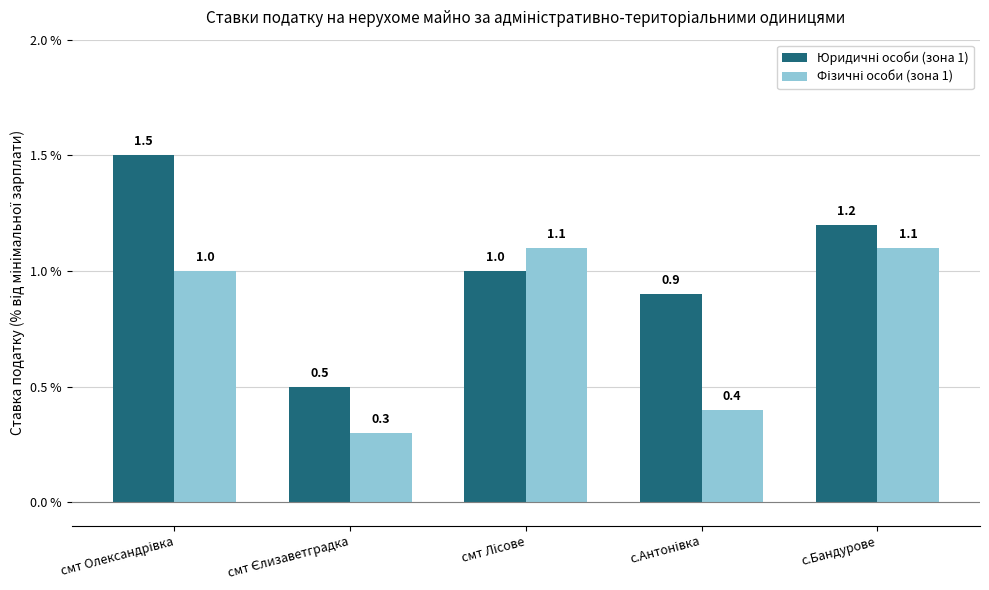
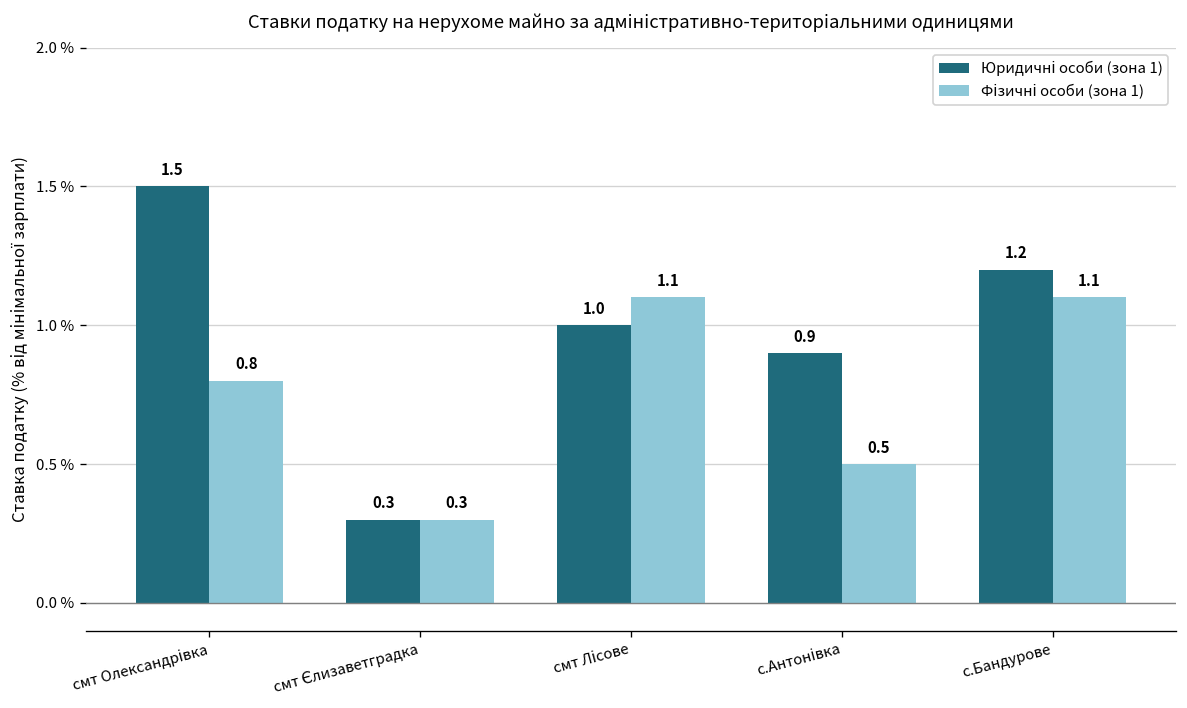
  {
    "Юридичні особи (зона 1)": {
      "смт Олександрівка": 1.5,
-     "смт Єлизаветградка": 0.5,
+     "смт Єлизаветградка": 0.3,
      "смт Лісове": 1.0,
      "с.Антонівка": 0.9,
      "с.Бандурове": 1.2
    },
    "Фізичні особи (зона 1)": {
-     "смт Олександрівка": 1.0,
+     "смт Олександрівка": 0.8,
      "смт Єлизаветградка": 0.3,
      "смт Лісове": 1.1,
-     "с.Антонівка": 0.4,
+     "с.Антонівка": 0.5,
      "с.Бандурове": 1.1
    }
  }
